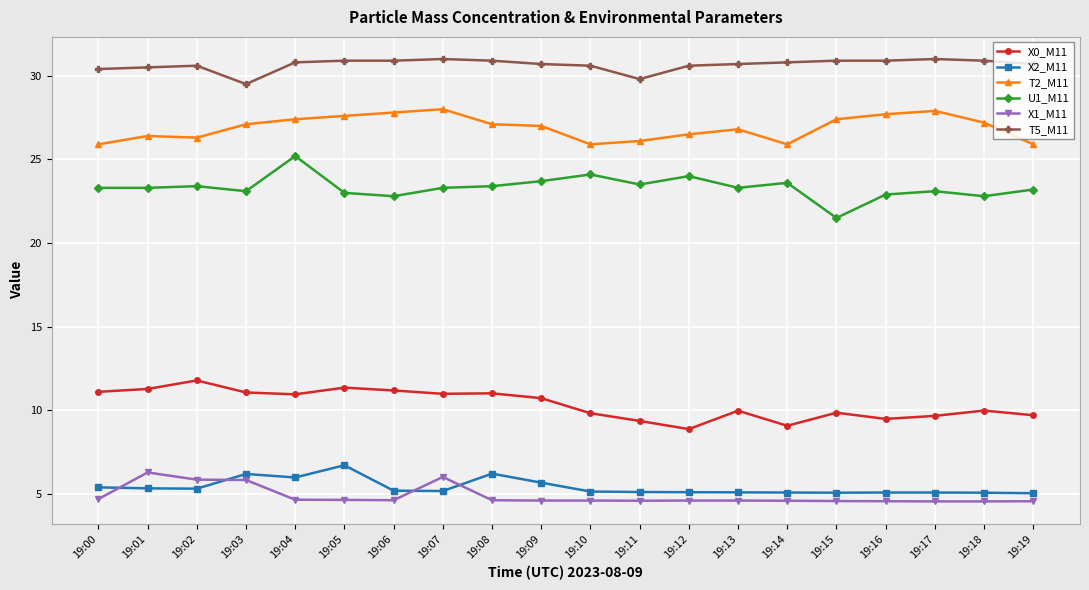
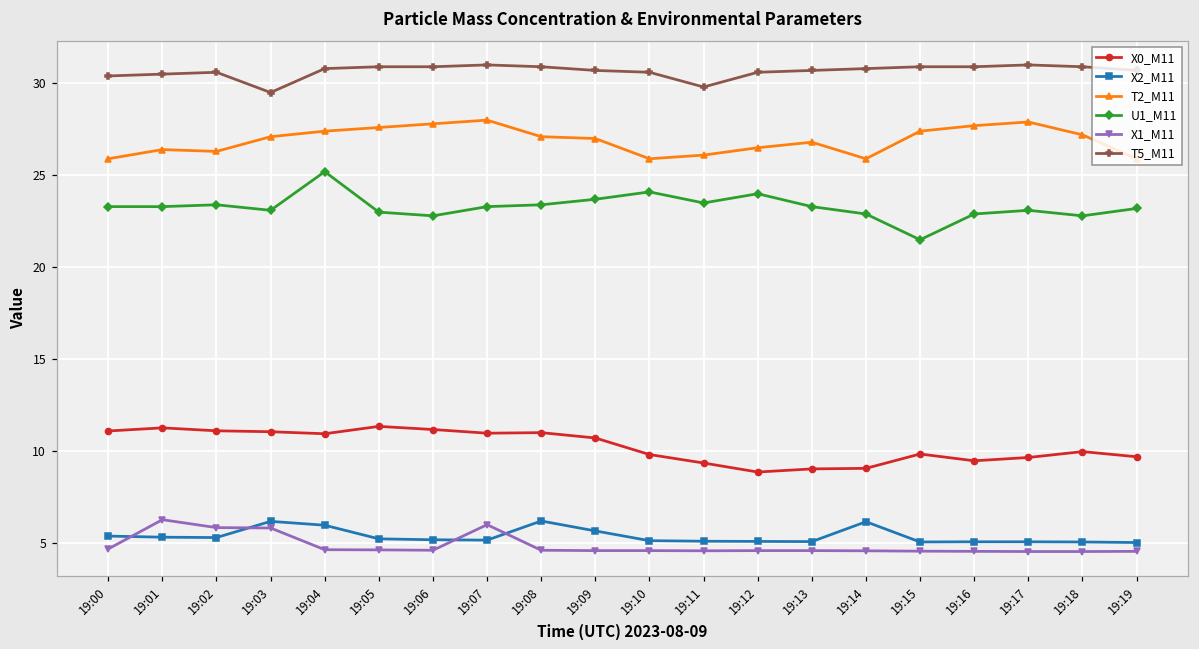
  {
    "X0_M11": {
      "19:00": 11.1,
      "19:01": 11.3,
-     "19:02": 11.8,
+     "19:02": 11.1,
      "19:03": 11.1,
      "19:04": 11.0,
      "19:05": 11.4,
      "19:06": 11.2,
      "19:07": 11.0,
      "19:08": 11.0,
      "19:09": 10.7,
      "19:10": 9.8,
      "19:11": 9.4,
      "19:12": 8.9,
-     "19:13": 10.0,
+     "19:13": 9.1,
      "19:14": 9.1,
      "19:15": 9.9,
      "19:16": 9.5,
      "19:17": 9.7,
      "19:18": 10.0,
      "19:19": 9.7
    },
    "X2_M11": {
      "19:00": 5.4,
      "19:01": 5.3,
      "19:02": 5.3,
      "19:03": 6.2,
      "19:04": 6.0,
-     "19:05": 6.7,
+     "19:05": 5.3,
      "19:06": 5.2,
      "19:07": 5.2,
      "19:08": 6.2,
      "19:09": 5.7,
      "19:10": 5.2,
      "19:11": 5.1,
      "19:12": 5.1,
      "19:13": 5.1,
-     "19:14": 5.1,
+     "19:14": 6.2,
      "19:15": 5.1,
      "19:16": 5.1,
      "19:17": 5.1,
      "19:18": 5.1,
      "19:19": 5.1
    },
    "T2_M11": {
      "19:00": 25.9,
      "19:01": 26.4,
      "19:02": 26.3,
      "19:03": 27.1,
      "19:04": 27.4,
      "19:05": 27.6,
      "19:06": 27.8,
      "19:07": 28.0,
      "19:08": 27.1,
      "19:09": 27.0,
      "19:10": 25.9,
      "19:11": 26.1,
      "19:12": 26.5,
      "19:13": 26.8,
      "19:14": 25.9,
      "19:15": 27.4,
      "19:16": 27.7,
      "19:17": 27.9,
      "19:18": 27.2,
      "19:19": 25.9
    },
    "U1_M11": {
      "19:00": 23.3,
      "19:01": 23.3,
      "19:02": 23.4,
      "19:03": 23.1,
      "19:04": 25.2,
      "19:05": 23.0,
      "19:06": 22.8,
      "19:07": 23.3,
      "19:08": 23.4,
      "19:09": 23.7,
      "19:10": 24.1,
      "19:11": 23.5,
      "19:12": 24.0,
      "19:13": 23.3,
-     "19:14": 23.6,
+     "19:14": 22.9,
      "19:15": 21.5,
      "19:16": 22.9,
      "19:17": 23.1,
      "19:18": 22.8,
      "19:19": 23.2
    },
    "X1_M11": {
      "19:00": 4.7,
      "19:01": 6.3,
      "19:02": 5.9,
      "19:03": 5.8,
      "19:04": 4.7,
      "19:05": 4.7,
      "19:06": 4.6,
      "19:07": 6.0,
      "19:08": 4.6,
      "19:09": 4.6,
      "19:10": 4.6,
      "19:11": 4.6,
      "19:12": 4.6,
      "19:13": 4.6,
      "19:14": 4.6,
      "19:15": 4.6,
      "19:16": 4.6,
      "19:17": 4.6,
      "19:18": 4.6,
      "19:19": 4.6
    },
    "T5_M11": {
      "19:00": 30.4,
      "19:01": 30.5,
      "19:02": 30.6,
      "19:03": 29.5,
      "19:04": 30.8,
      "19:05": 30.9,
      "19:06": 30.9,
      "19:07": 31.0,
      "19:08": 30.9,
      "19:09": 30.7,
      "19:10": 30.6,
      "19:11": 29.8,
      "19:12": 30.6,
      "19:13": 30.7,
      "19:14": 30.8,
      "19:15": 30.9,
      "19:16": 30.9,
      "19:17": 31.0,
      "19:18": 30.9
    }
  }
